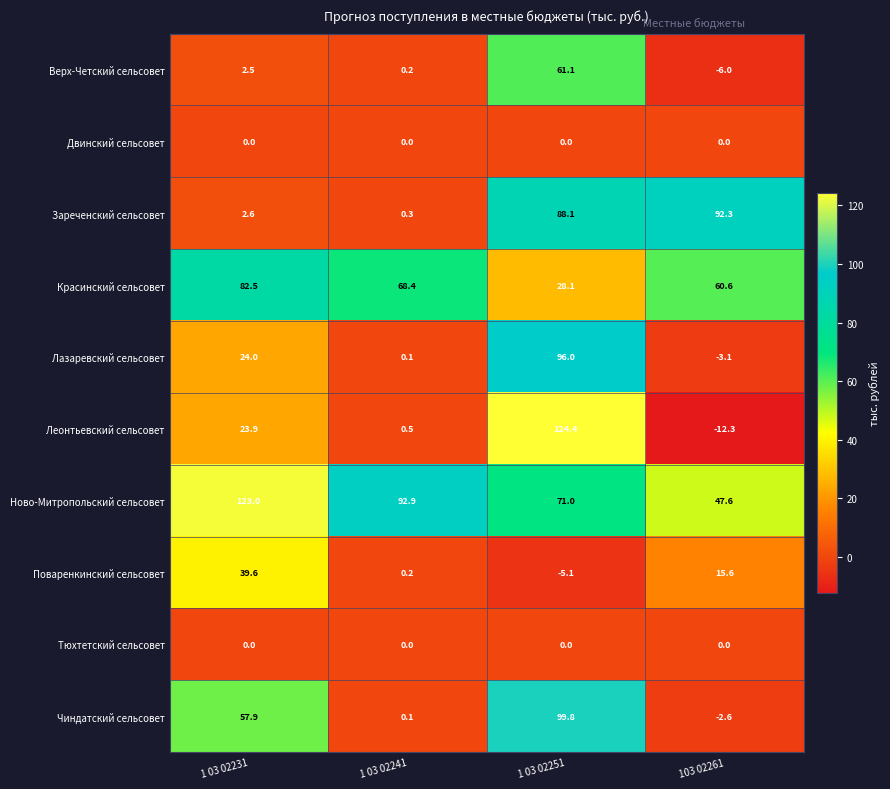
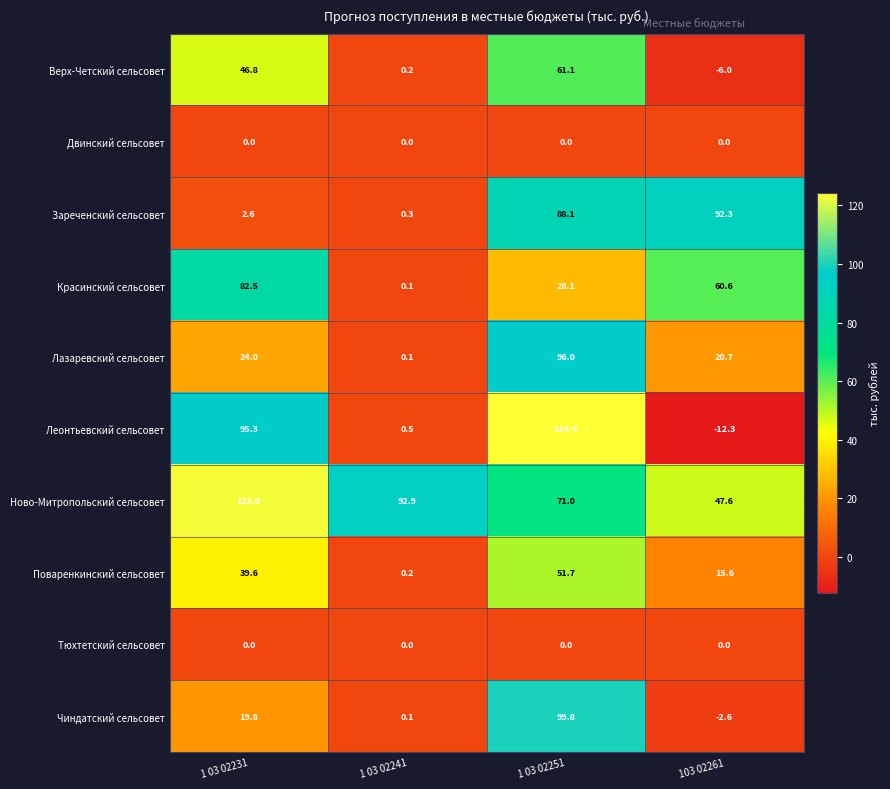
  {
    "Верх-Четский сельсовет": {
-     "1 03 02231": 2.5,
+     "1 03 02231": 46.8,
      "1 03 02241": 0.2,
      "1 03 02251": 61.1,
      "103 02261": -6.0
    },
    "Двинский сельсовет": {
      "1 03 02231": 0.0,
      "1 03 02241": 0.0,
      "1 03 02251": 0.0,
      "103 02261": 0.0
    },
    "Зареченский сельсовет": {
      "1 03 02231": 2.6,
      "1 03 02241": 0.3,
      "1 03 02251": 88.1,
      "103 02261": 92.3
    },
    "Красинский сельсовет": {
      "1 03 02231": 82.5,
-     "1 03 02241": 68.4,
+     "1 03 02241": 0.1,
      "1 03 02251": 28.1,
      "103 02261": 60.6
    },
    "Лазаревский сельсовет": {
      "1 03 02231": 24.0,
      "1 03 02241": 0.1,
      "1 03 02251": 96.0,
-     "103 02261": -3.1
+     "103 02261": 20.7
    },
    "Леонтьевский сельсовет": {
-     "1 03 02231": 23.9,
+     "1 03 02231": 95.3,
      "1 03 02241": 0.5,
      "1 03 02251": 124.4,
      "103 02261": -12.3
    },
    "Ново-Митропольский сельсовет": {
      "1 03 02231": 123.0,
      "1 03 02241": 92.9,
      "1 03 02251": 71.0,
      "103 02261": 47.6
    },
    "Поваренкинский сельсовет": {
      "1 03 02231": 39.6,
      "1 03 02241": 0.2,
-     "1 03 02251": -5.1,
+     "1 03 02251": 51.7,
      "103 02261": 15.6
    },
    "Тюхтетский сельсовет": {
      "1 03 02231": 0.0,
      "1 03 02241": 0.0,
      "1 03 02251": 0.0,
      "103 02261": 0.0
    },
    "Чиндатский сельсовет": {
-     "1 03 02231": 57.9,
+     "1 03 02231": 19.8,
      "1 03 02241": 0.1,
      "1 03 02251": 99.8,
      "103 02261": -2.6
    }
  }
